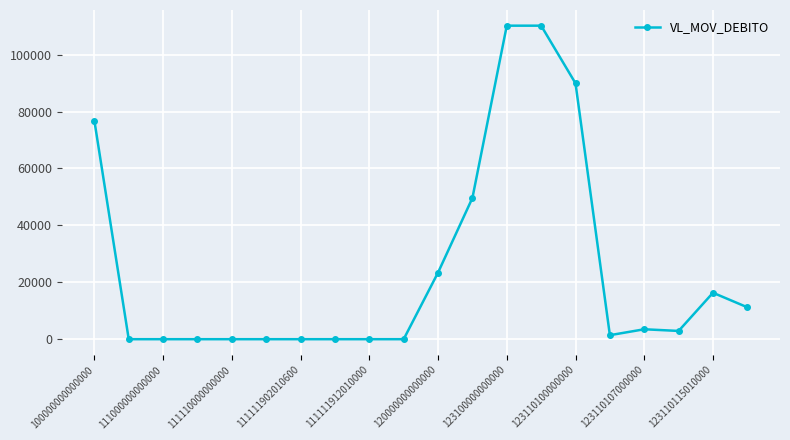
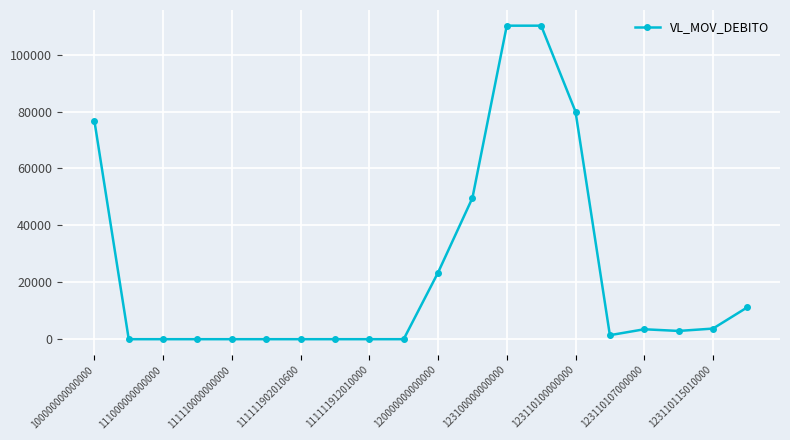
  {
    "100000000000000": 77000,
    "111000000000000": 0,
    "111110000000000": 0,
    "111111902010600": 0,
    "111111912010000": 0,
    "120000000000000": 23000,
    "123100000000000": 110000,
-   "123110100000000": 90000,
+   "123110100000000": 80000,
    "123110107000000": 3000,
-   "123110115010000": 16000
+   "123110115010000": 4000
  }
